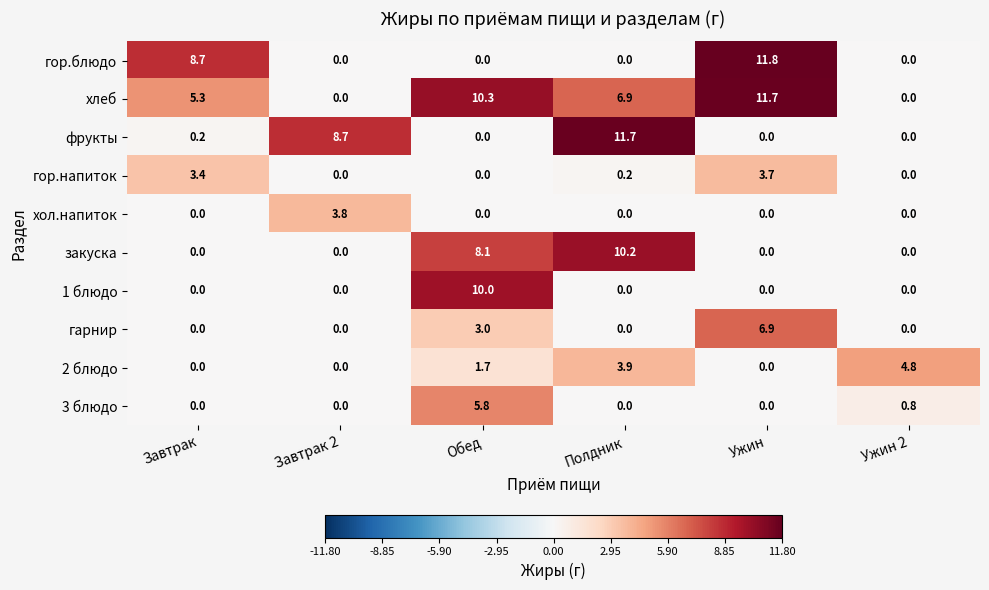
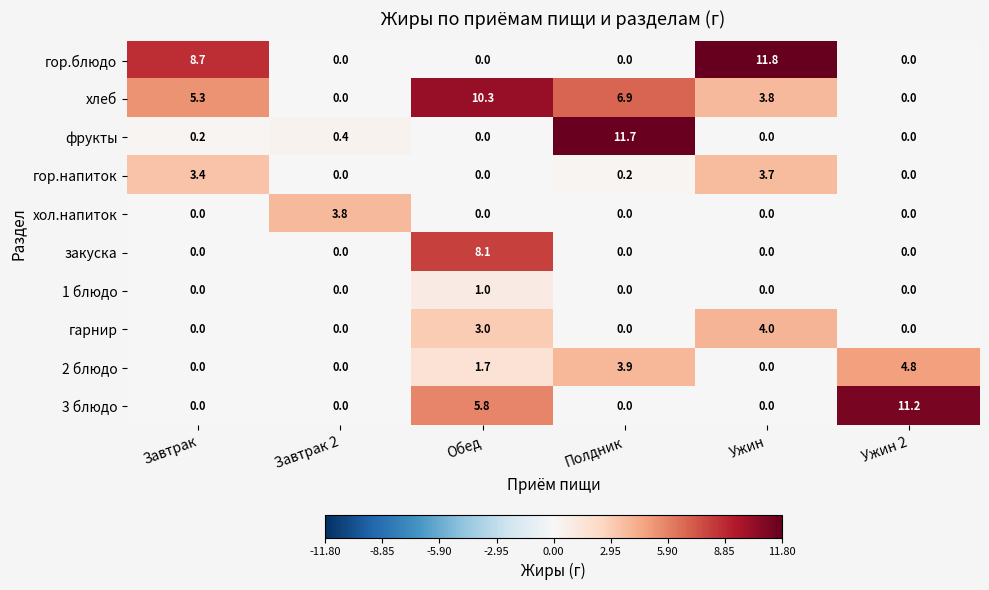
  {
    "гор.блюдо": {
      "Завтрак": 8.7,
      "Завтрак 2": 0.0,
      "Обед": 0.0,
      "Полдник": 0.0,
      "Ужин": 11.8,
      "Ужин 2": 0.0
    },
    "хлеб": {
      "Завтрак": 5.3,
      "Завтрак 2": 0.0,
      "Обед": 10.3,
      "Полдник": 6.9,
-     "Ужин": 11.7,
+     "Ужин": 3.8,
      "Ужин 2": 0.0
    },
    "фрукты": {
      "Завтрак": 0.2,
-     "Завтрак 2": 8.7,
+     "Завтрак 2": 0.4,
      "Обед": 0.0,
      "Полдник": 11.7,
      "Ужин": 0.0,
      "Ужин 2": 0.0
    },
    "гор.напиток": {
      "Завтрак": 3.4,
      "Завтрак 2": 0.0,
      "Обед": 0.0,
      "Полдник": 0.2,
      "Ужин": 3.7,
      "Ужин 2": 0.0
    },
    "хол.напиток": {
      "Завтрак": 0.0,
      "Завтрак 2": 3.8,
      "Обед": 0.0,
      "Полдник": 0.0,
      "Ужин": 0.0,
      "Ужин 2": 0.0
    },
    "закуска": {
      "Завтрак": 0.0,
      "Завтрак 2": 0.0,
      "Обед": 8.1,
-     "Полдник": 10.2,
+     "Полдник": 0.0,
      "Ужин": 0.0,
      "Ужин 2": 0.0
    },
    "1 блюдо": {
      "Завтрак": 0.0,
      "Завтрак 2": 0.0,
-     "Обед": 10.0,
+     "Обед": 1.0,
      "Полдник": 0.0,
      "Ужин": 0.0,
      "Ужин 2": 0.0
    },
    "гарнир": {
      "Завтрак": 0.0,
      "Завтрак 2": 0.0,
      "Обед": 3.0,
      "Полдник": 0.0,
-     "Ужин": 6.9,
+     "Ужин": 4.0,
      "Ужин 2": 0.0
    },
    "2 блюдо": {
      "Завтрак": 0.0,
      "Завтрак 2": 0.0,
      "Обед": 1.7,
      "Полдник": 3.9,
      "Ужин": 0.0,
      "Ужин 2": 4.8
    },
    "3 блюдо": {
      "Завтрак": 0.0,
      "Завтрак 2": 0.0,
      "Обед": 5.8,
      "Полдник": 0.0,
      "Ужин": 0.0,
-     "Ужин 2": 0.8
+     "Ужин 2": 11.2
    }
  }
